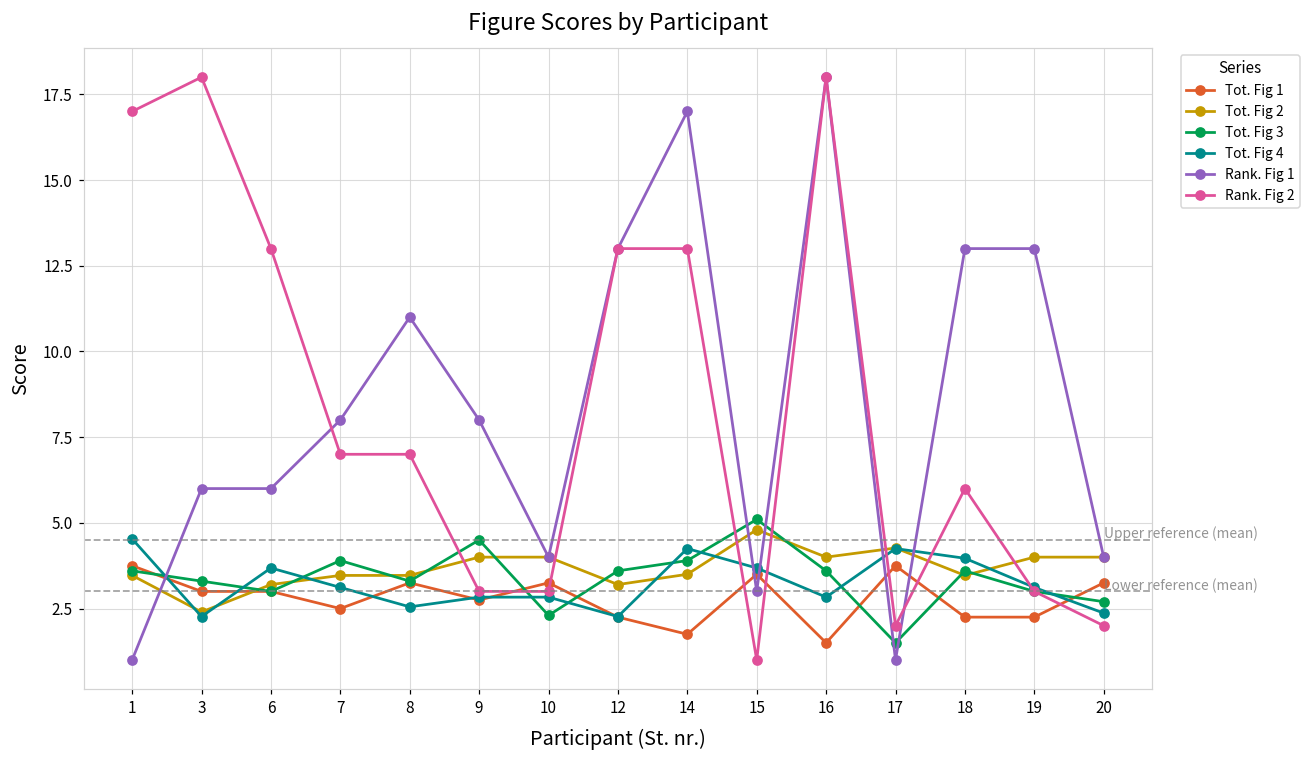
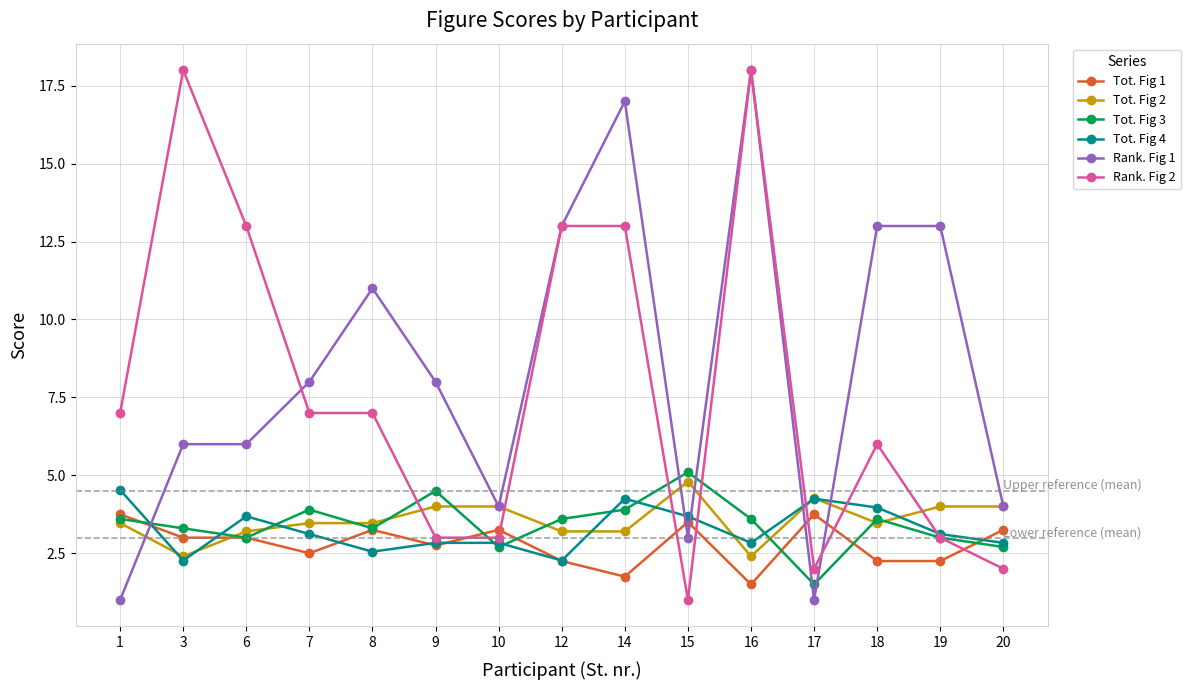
  {
    "Tot. Fig 1": {
      "1": 3.8,
      "3": 3.0,
      "7": 2.5,
      "10": 3.3,
      "14": 1.8,
      "15": 3.5,
      "16": 1.5,
      "17": 3.8,
      "18": 2.3,
      "19": 2.3,
      "20": 3.3
    },
    "Tot. Fig 2": {
      "1": 3.5,
      "3": 2.4,
      "6": 3.2,
      "7": 3.5,
      "8": 3.5,
      "9": 4.0,
      "12": 3.2,
-     "14": 3.5,
+     "14": 3.2,
      "15": 4.8,
-     "16": 4.0,
+     "16": 2.4,
      "18": 3.5,
      "19": 4.0
    },
    "Tot. Fig 3": {
      "1": 3.6,
      "3": 3.3,
      "7": 3.9,
      "9": 4.5,
-     "10": 2.3,
+     "10": 2.7,
      "12": 3.6,
      "14": 3.9,
      "15": 5.1,
      "16": 3.6,
      "17": 1.5,
      "18": 3.6,
      "20": 2.7
    },
    "Tot. Fig 4": {
      "1": 4.5,
      "3": 2.3,
      "6": 3.7,
      "7": 3.1,
      "8": 2.6,
      "10": 2.8,
      "14": 4.3,
      "15": 3.7,
      "16": 2.8,
      "18": 4.0,
      "19": 3.1,
-     "20": 2.4
+     "20": 2.8
    },
    "Rank. Fig 1": {
      "1": 1.0,
      "3": 6.0,
      "6": 6.0,
      "7": 8.0,
      "8": 11.0,
      "9": 8.0,
      "14": 17.0,
      "15": 3.0,
      "17": 1.0,
      "18": 13.0,
      "19": 13.0
    },
    "Rank. Fig 2": {
-     "1": 17,
+     "1": 7,
      "3": 18,
      "6": 13,
      "7": 7,
      "8": 7,
      "9": 3,
      "10": 3,
      "14": 13,
      "15": 1,
      "17": 2,
      "18": 6,
      "20": 2
    }
  }
